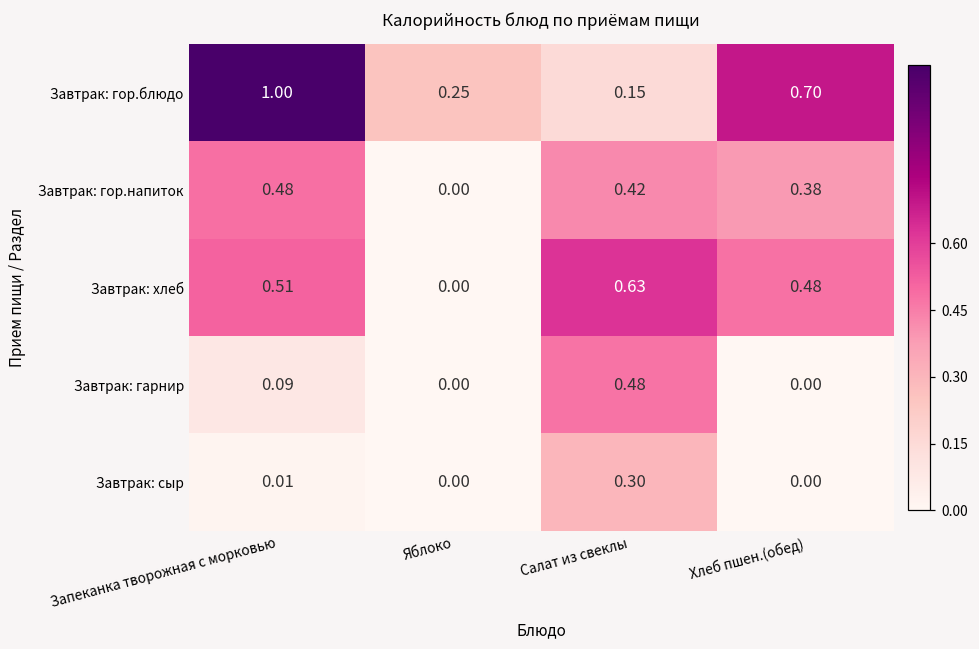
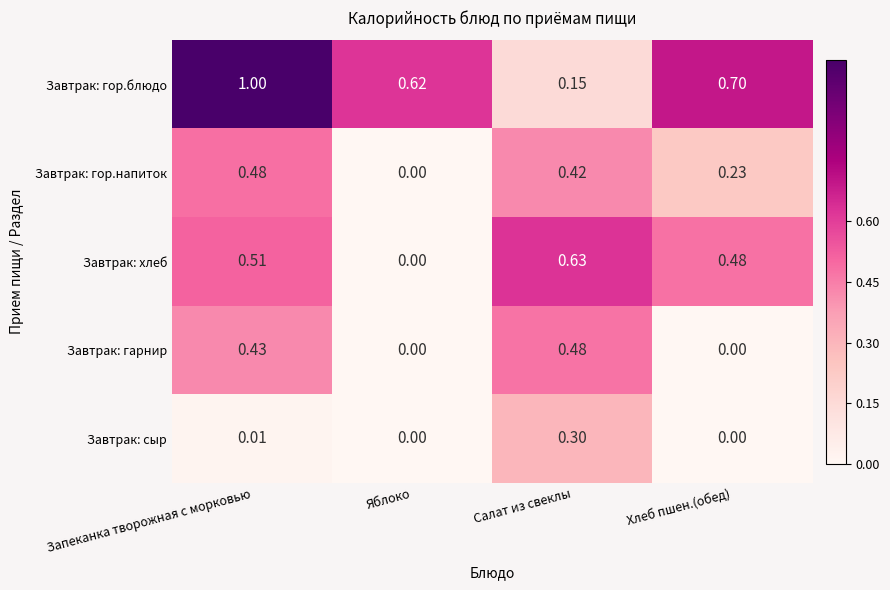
  {
    "Завтрак: гор.блюдо": {
      "Запеканка творожная с морковью": 1.00,
-     "Яблоко": 0.25,
+     "Яблоко": 0.62,
      "Салат из свеклы": 0.15,
      "Хлеб пшен.(обед)": 0.70
    },
    "Завтрак: гор.напиток": {
      "Запеканка творожная с морковью": 0.48,
      "Яблоко": 0.00,
      "Салат из свеклы": 0.42,
-     "Хлеб пшен.(обед)": 0.38
+     "Хлеб пшен.(обед)": 0.23
    },
    "Завтрак: хлеб": {
      "Запеканка творожная с морковью": 0.51,
      "Яблоко": 0.00,
      "Салат из свеклы": 0.63,
      "Хлеб пшен.(обед)": 0.48
    },
    "Завтрак: гарнир": {
-     "Запеканка творожная с морковью": 0.09,
+     "Запеканка творожная с морковью": 0.43,
      "Яблоко": 0.00,
      "Салат из свеклы": 0.48,
      "Хлеб пшен.(обед)": 0.00
    },
    "Завтрак: сыр": {
      "Запеканка творожная с морковью": 0.01,
      "Яблоко": 0.00,
      "Салат из свеклы": 0.30,
      "Хлеб пшен.(обед)": 0.00
    }
  }
